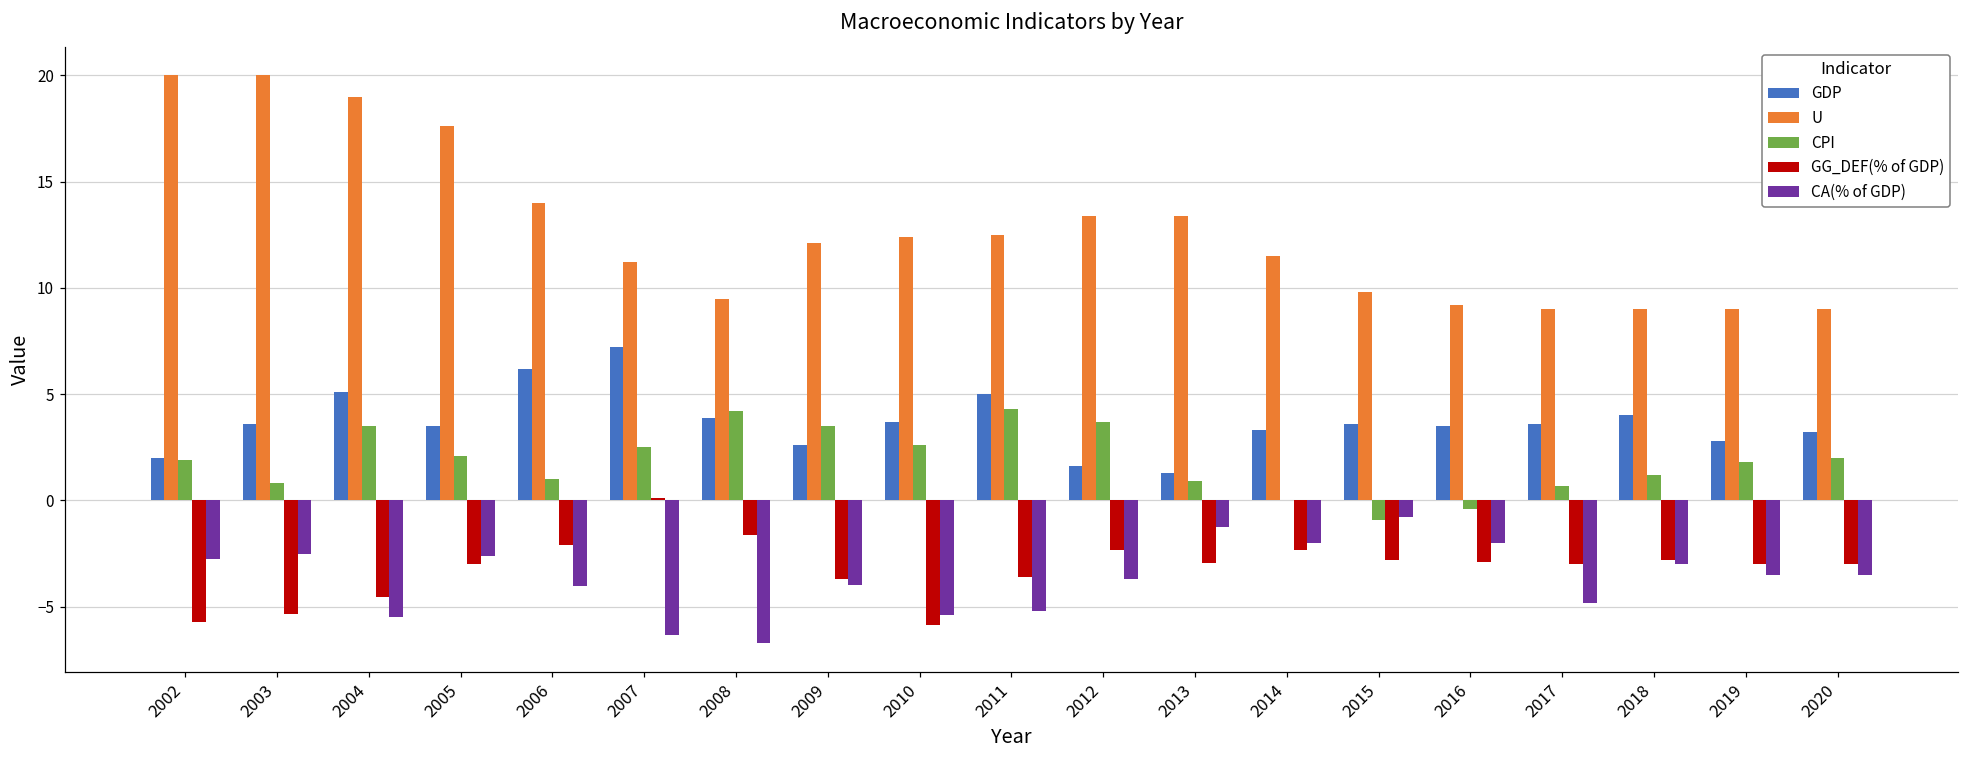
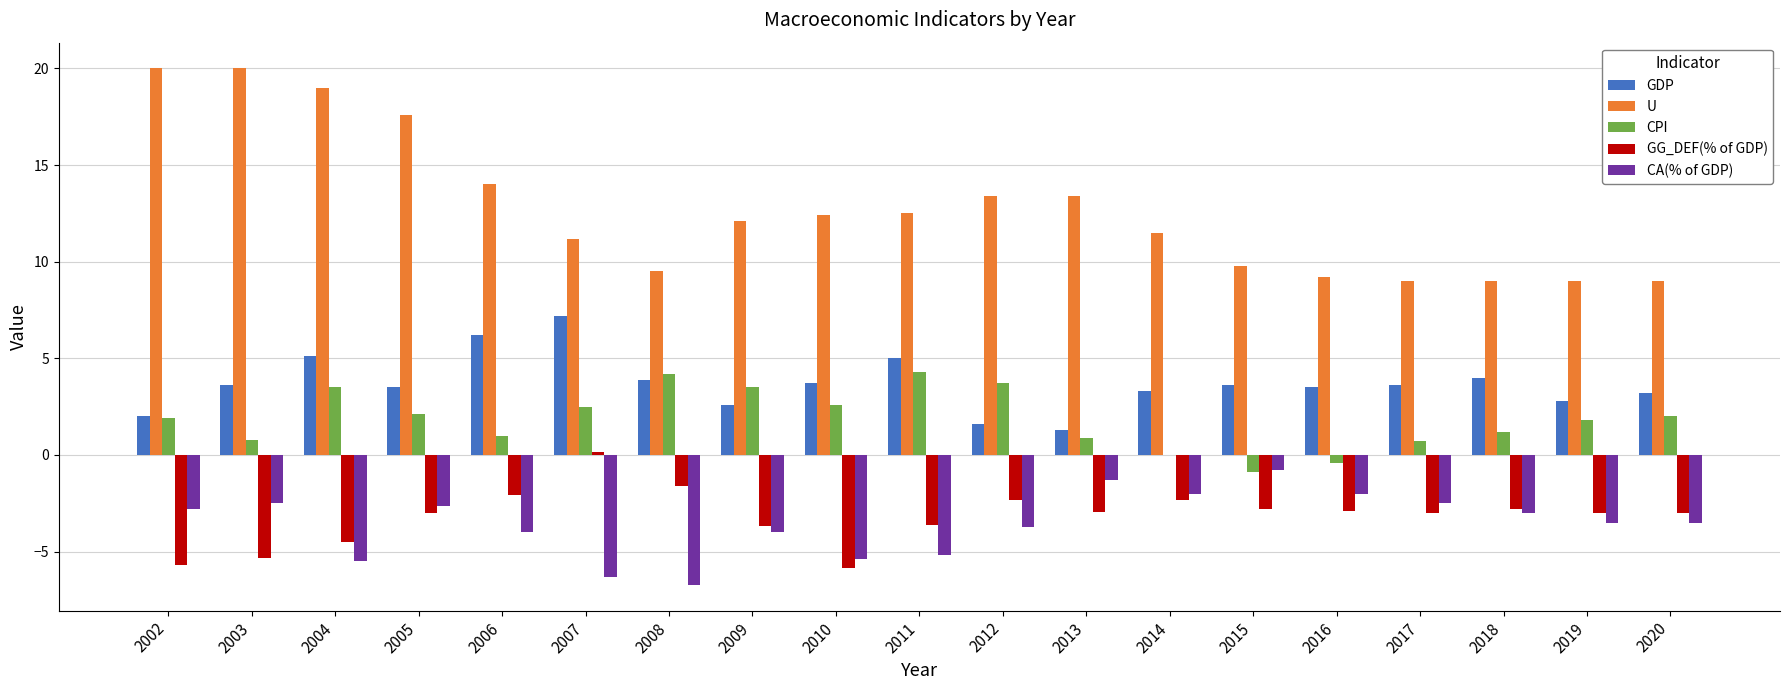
  {
    "GDP": {
      "2002": 2.0,
      "2003": 3.6,
      "2004": 5.1,
      "2005": 3.5,
      "2006": 6.2,
      "2007": 7.2,
      "2008": 3.9,
      "2009": 2.6,
      "2010": 3.7,
      "2011": 5.0,
      "2012": 1.6,
      "2013": 1.3,
      "2014": 3.3,
      "2015": 3.6,
      "2016": 3.5,
      "2017": 3.6,
      "2018": 4.0,
      "2019": 2.8,
      "2020": 3.2
    },
    "U": {
      "2002": 20.0,
      "2003": 20.0,
      "2004": 19.0,
      "2005": 17.6,
      "2006": 14.0,
      "2007": 11.2,
      "2008": 9.5,
      "2009": 12.1,
      "2010": 12.4,
      "2011": 12.5,
      "2012": 13.4,
      "2013": 13.4,
      "2014": 11.5,
      "2015": 9.8,
      "2016": 9.2,
      "2017": 9.0,
      "2018": 9.0,
      "2019": 9.0,
      "2020": 9.0
    },
    "CPI": {
      "2002": 1.9,
      "2003": 0.8,
      "2004": 3.5,
      "2005": 2.1,
      "2006": 1.0,
      "2007": 2.5,
      "2008": 4.2,
      "2009": 3.5,
      "2010": 2.6,
      "2011": 4.3,
      "2012": 3.7,
      "2013": 0.9,
      "2015": -0.9,
      "2016": -0.4,
      "2017": 0.7,
      "2018": 1.2,
      "2019": 1.8,
      "2020": 2.0
    },
    "GG_DEF(% of GDP)": {
      "2002": -5.7,
      "2003": -5.4,
      "2004": -4.5,
      "2005": -3.0,
      "2006": -2.1,
      "2007": 0.1,
      "2008": -1.6,
      "2009": -3.7,
      "2010": -5.9,
      "2011": -3.6,
      "2012": -2.3,
      "2013": -3.0,
      "2014": -2.3,
      "2015": -2.8,
      "2016": -2.9,
      "2017": -3.0,
      "2018": -2.8,
      "2019": -3.0,
      "2020": -3.0
    },
    "CA(% of GDP)": {
      "2002": -2.8,
      "2003": -2.5,
      "2004": -5.5,
      "2005": -2.6,
      "2006": -4.0,
      "2007": -6.3,
      "2008": -6.7,
      "2009": -4.0,
      "2010": -5.4,
      "2011": -5.2,
      "2012": -3.7,
      "2013": -1.3,
      "2014": -2.0,
      "2015": -0.8,
      "2016": -2.0,
-     "2017": -4.8,
+     "2017": -2.5,
      "2018": -3.0,
      "2019": -3.5,
      "2020": -3.5
    }
  }
